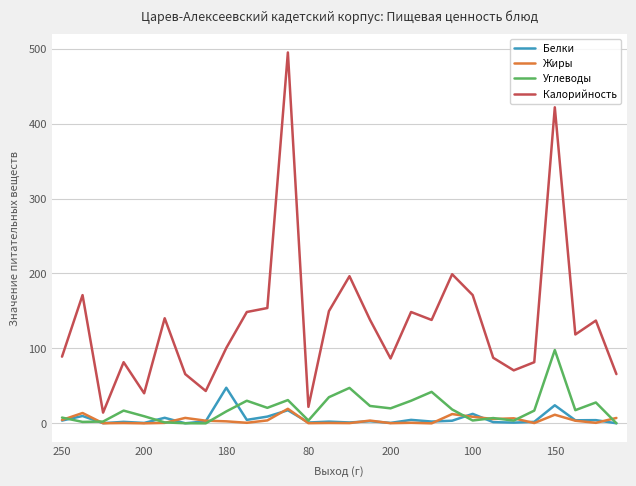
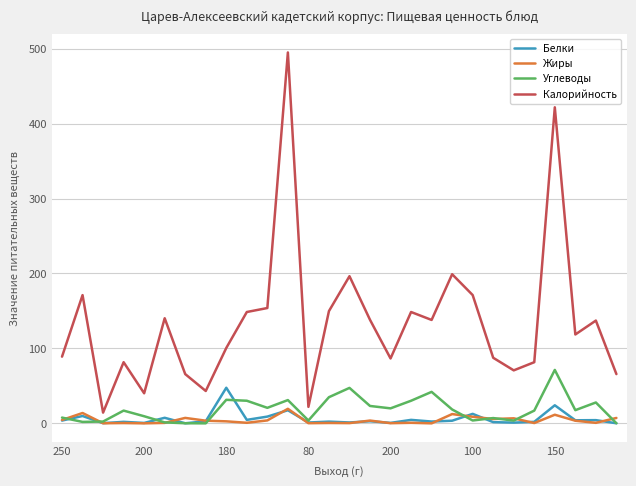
  {
    "Белки": {
      "180": 50,
      "150": 20
    },
    "Углеводы": {
-     "180": 20,
-     "150": 100
+     "180": 30,
+     "150": 70
    }
  }
